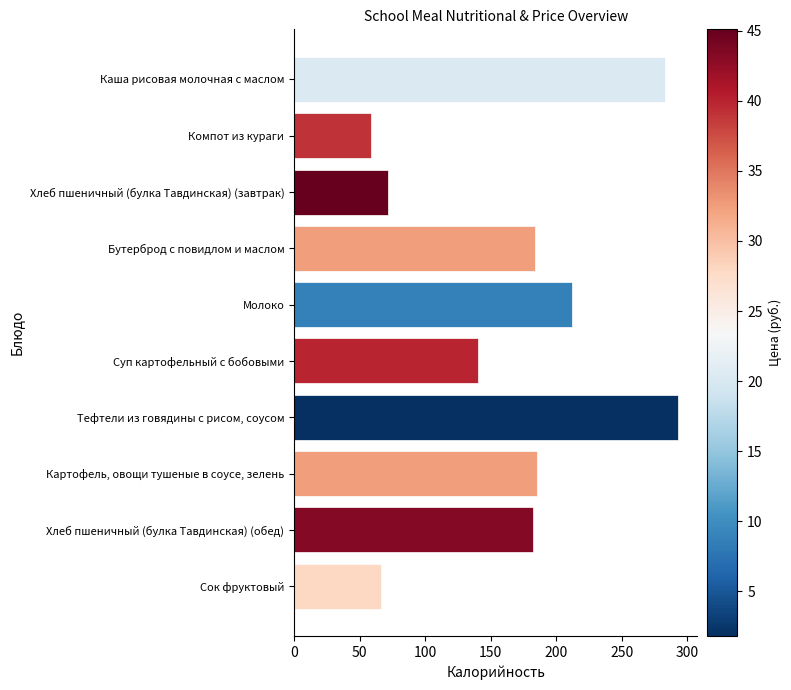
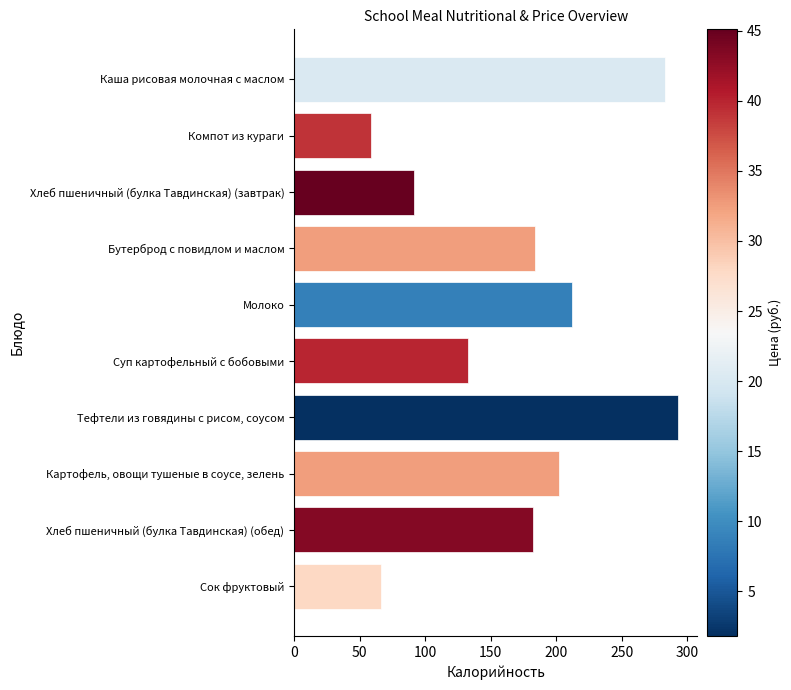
  {
    "Каша рисовая молочная с маслом": 283,
    "Компот из кураги": 59,
-   "Хлеб пшеничный (булка Тавдинская) (завтрак)": 72,
+   "Хлеб пшеничный (булка Тавдинская) (завтрак)": 92,
    "Бутерброд с повидлом и маслом": 184,
    "Молоко": 212,
-   "Суп картофельный с бобовыми": 140,
+   "Суп картофельный с бобовыми": 133,
    "Тефтели из говядины с рисом, соусом": 293,
-   "Картофель, овощи тушеные в соусе, зелень": 185,
+   "Картофель, овощи тушеные в соусе, зелень": 202,
    "Хлеб пшеничный (булка Тавдинская) (обед)": 182,
    "Сок фруктовый": 66
  }
